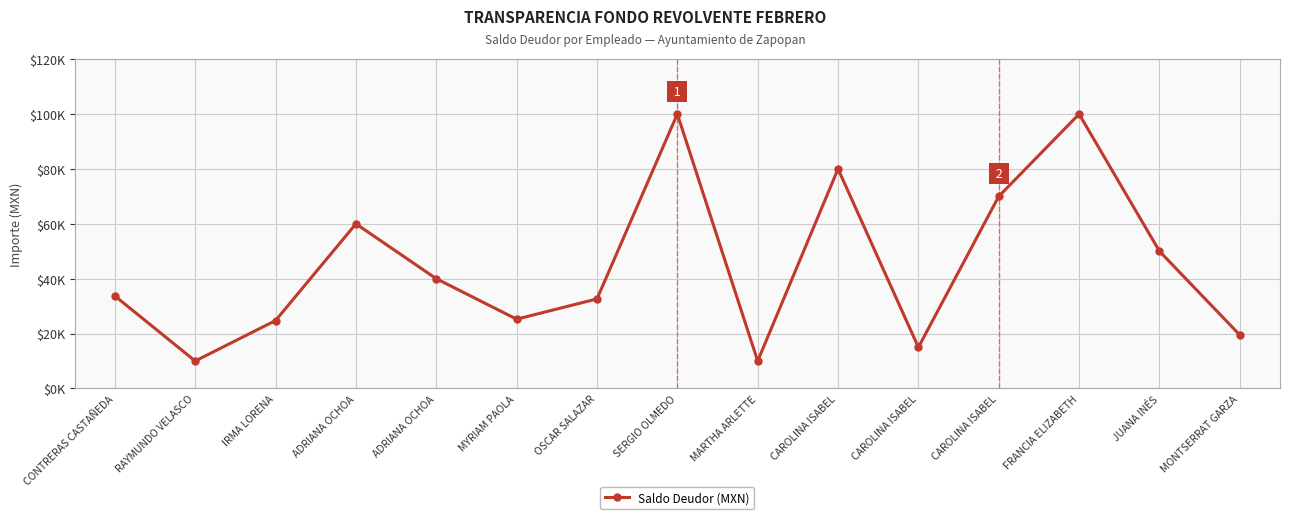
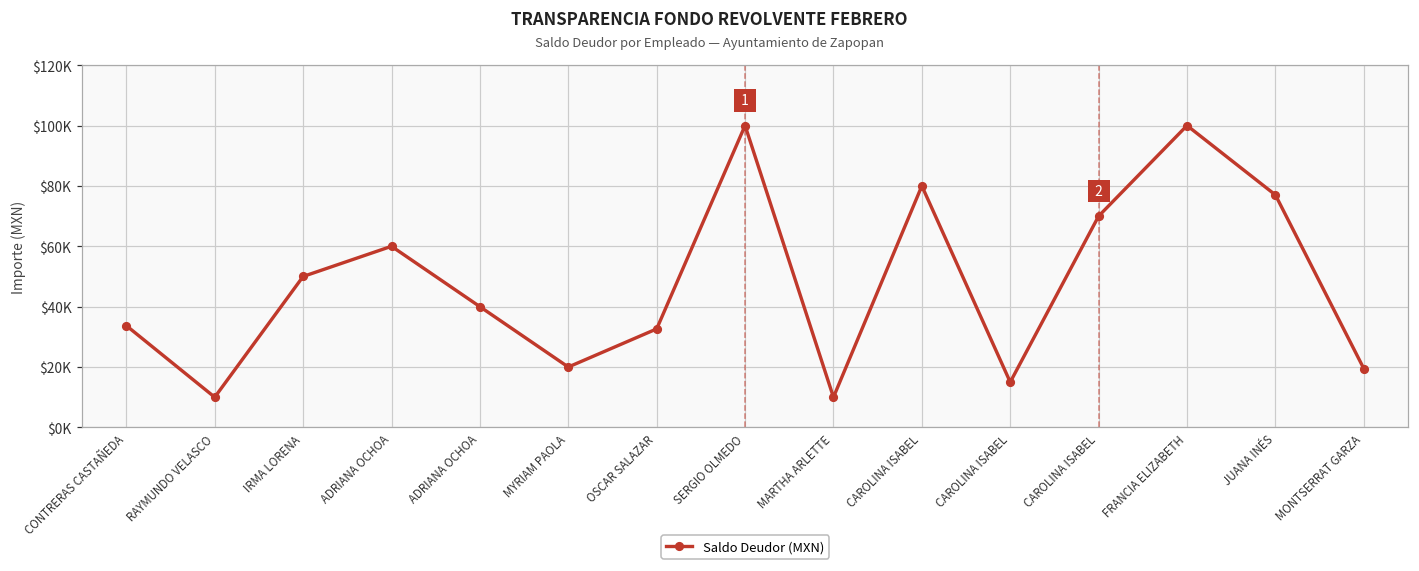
  {
    "CONTRERAS CASTAÑEDA": "$34000",
    "RAYMUNDO VELASCO": "$10000",
-   "IRMA LORENA": "$25000",
-   "MYRIAM PAOLA": "$25000",
+   "IRMA LORENA": "$50000",
+   "MYRIAM PAOLA": "$20000",
    "OSCAR SALAZAR": "$33000",
    "MARTHA ARLETTE": "$10000",
    "FRANCIA ELIZABETH": "$100000",
-   "JUANA INÉS": "$50000",
+   "JUANA INÉS": "$77000",
    "MONTSERRAT GARZA": "$19000"
  }
